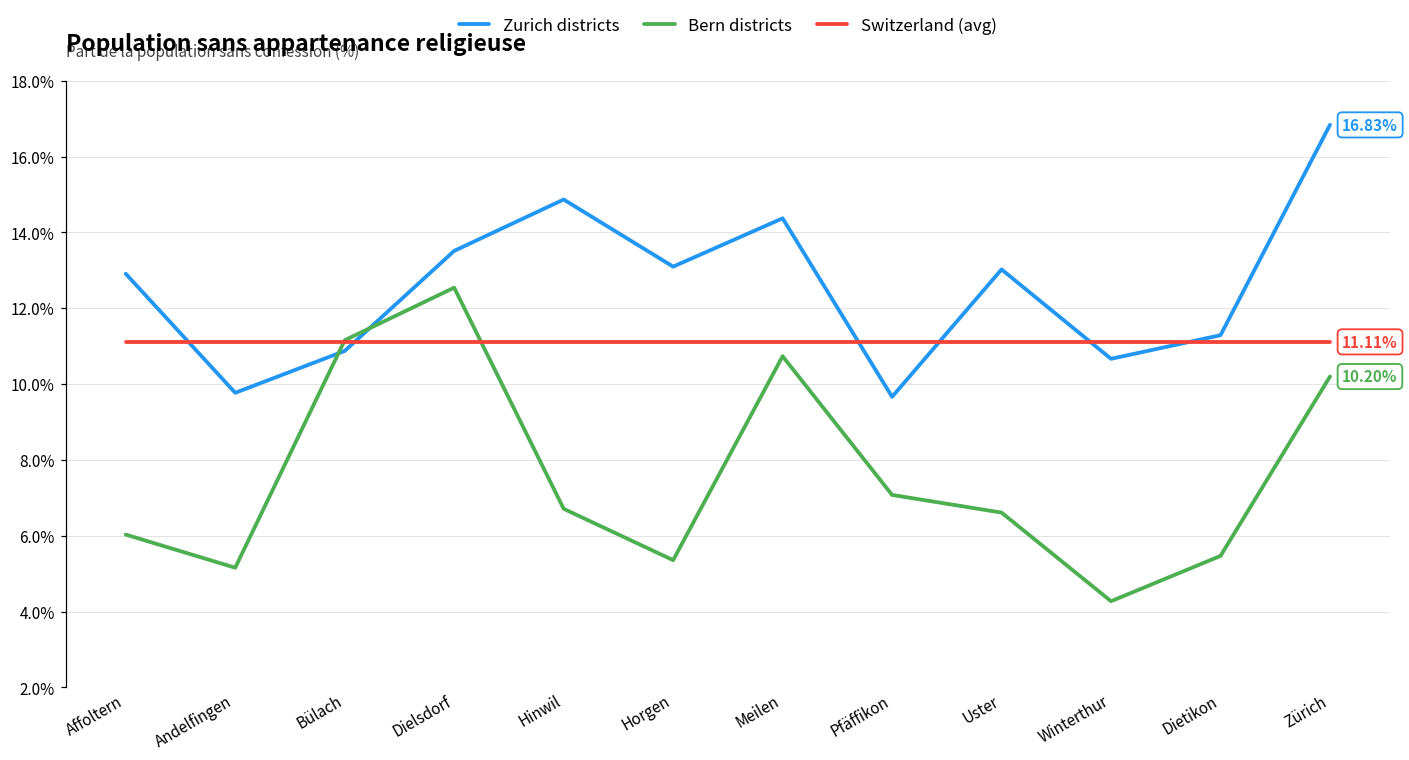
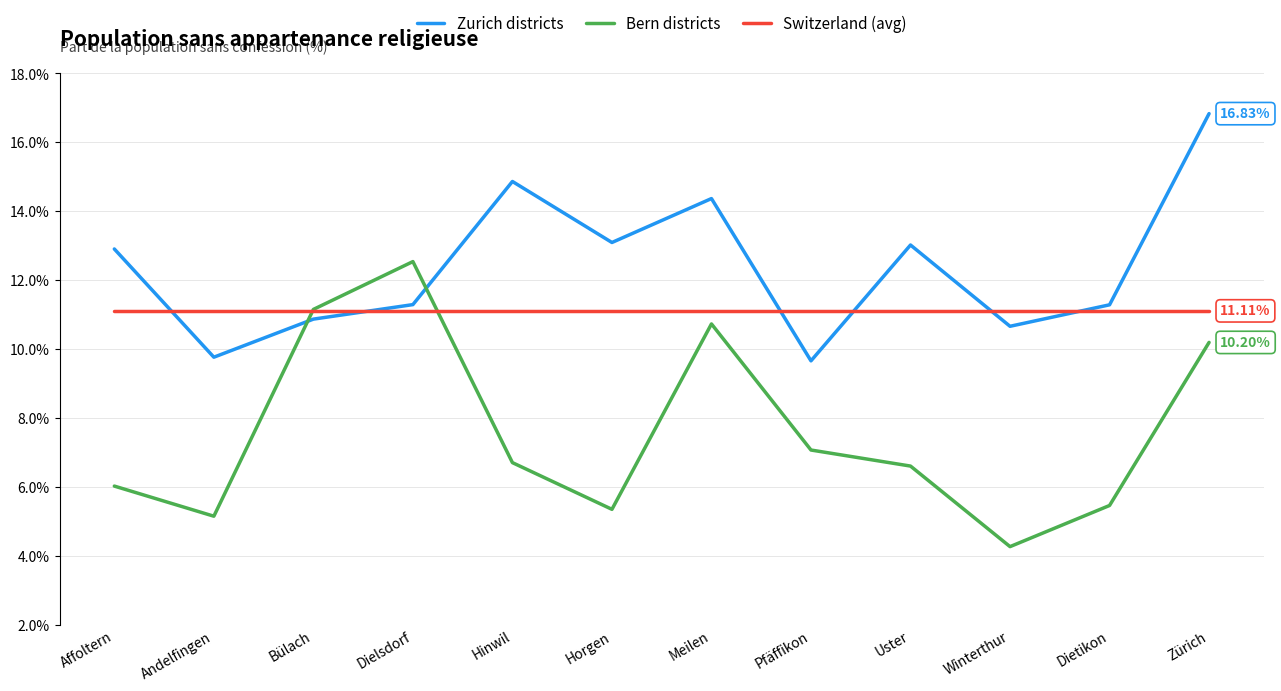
  {
    "Zurich districts": {
      "Affoltern": "12.9%",
      "Andelfingen": "9.8%",
      "Bülach": "10.9%",
-     "Dielsdorf": "13.5%",
+     "Dielsdorf": "11.3%",
      "Hinwil": "14.9%",
      "Horgen": "13.1%",
      "Meilen": "14.4%",
      "Pfäffikon": "9.7%",
      "Uster": "13.0%",
      "Winterthur": "10.7%",
      "Dietikon": "11.3%"
    },
    "Bern districts": {
      "Affoltern": "6.0%",
      "Andelfingen": "5.2%",
      "Dielsdorf": "12.5%",
      "Hinwil": "6.7%",
      "Horgen": "5.4%",
      "Meilen": "10.7%",
      "Pfäffikon": "7.1%",
      "Uster": "6.6%",
      "Winterthur": "4.3%",
      "Dietikon": "5.5%"
    },
    "Switzerland (avg)": {
      "Affoltern": "11.1%",
      "Andelfingen": "11.1%",
      "Dielsdorf": "11.1%",
      "Hinwil": "11.1%",
      "Horgen": "11.1%",
      "Meilen": "11.1%",
      "Pfäffikon": "11.1%",
      "Uster": "11.1%",
      "Winterthur": "11.1%",
      "Dietikon": "11.1%"
    }
  }
